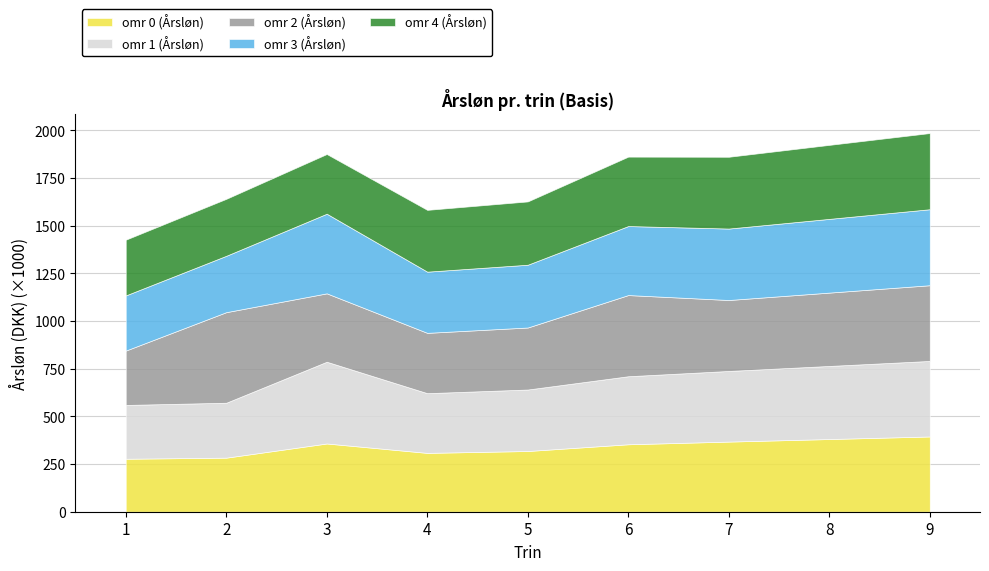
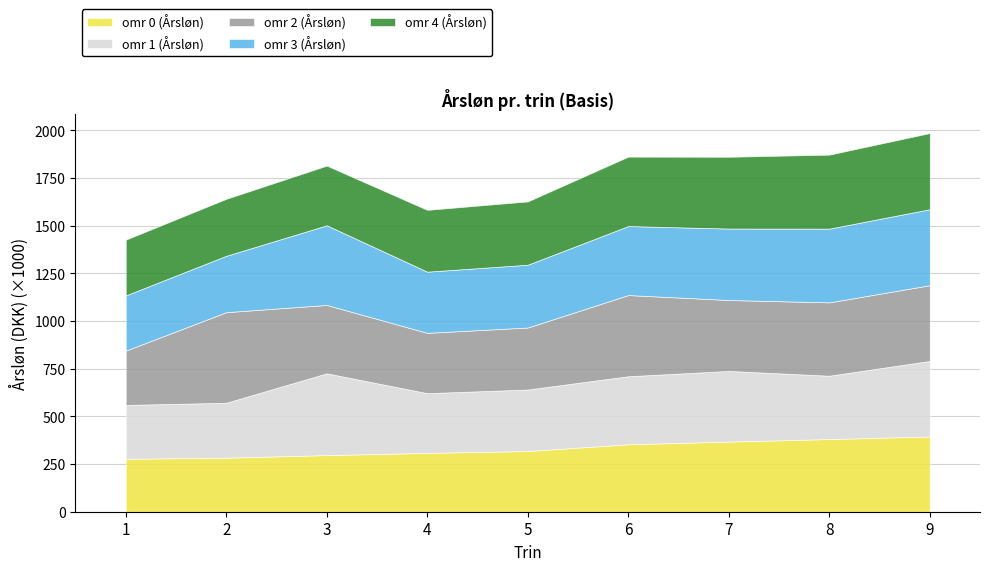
  {
    "omr 0 (Årsløn)": {
      "1": 280,
      "2": 280,
-     "3": 360,
+     "3": 300,
      "4": 310,
      "5": 320,
      "6": 350,
      "7": 370,
      "8": 380,
      "9": 390
    },
    "omr 1 (Årsløn)": {
      "1": 280,
      "2": 290,
      "3": 430,
      "4": 310,
      "5": 320,
      "6": 360,
      "7": 370,
-     "8": 380,
+     "8": 330,
      "9": 400
    },
    "omr 2 (Årsløn)": {
      "1": 280,
      "2": 470,
      "3": 360,
      "4": 320,
      "5": 330,
      "6": 430,
      "7": 370,
      "8": 380,
      "9": 400
    },
    "omr 3 (Årsløn)": {
      "1": 290,
      "2": 300,
      "3": 420,
      "4": 320,
      "5": 330,
      "6": 360,
      "7": 370,
      "8": 390,
      "9": 400
    },
    "omr 4 (Årsløn)": {
      "1": 290,
      "2": 300,
      "3": 310,
      "4": 320,
      "5": 330,
      "6": 360,
      "7": 380,
      "8": 390,
      "9": 400
    }
  }
